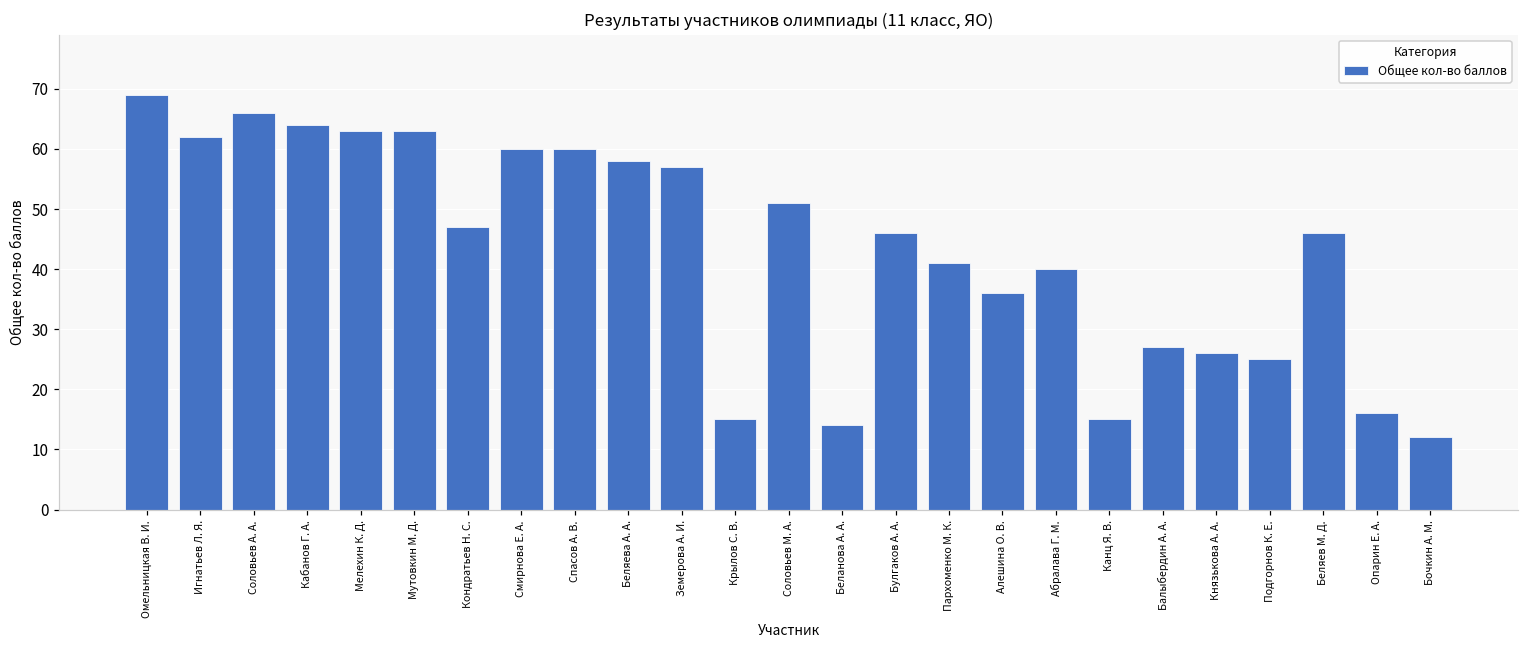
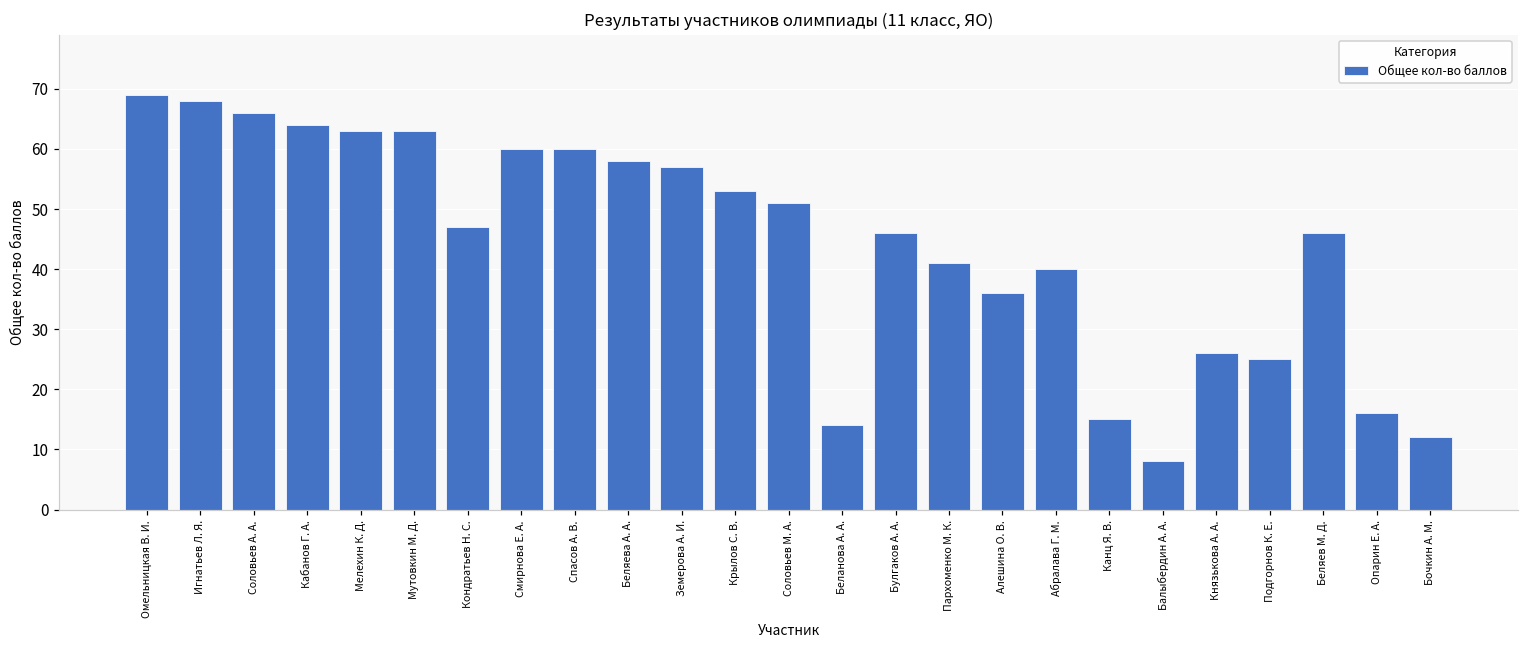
  {
    "Омельницкая В. И.": 69,
-   "Игнатьев Л. Я.": 62,
+   "Игнатьев Л. Я.": 68,
    "Соловьев А. А.": 66,
    "Кабанов Г. А.": 64,
    "Мелехин К. Д.": 63,
    "Мутовкин М. Д.": 63,
    "Кондратьев Н. С.": 47,
    "Смирнова Е. А.": 60,
    "Спасов А. В.": 60,
    "Беляева А. А.": 58,
    "Земерова А. И.": 57,
-   "Крылов С. В.": 15,
+   "Крылов С. В.": 53,
    "Соловьев М. А.": 51,
    "Беланова А. А.": 14,
    "Булгаков А. А.": 46,
    "Пархоменко М. К.": 41,
    "Алешина О. В.": 36,
    "Абралава Г. М.": 40,
    "Канц Я. В.": 15,
-   "Балыбердин А. А.": 27,
+   "Балыбердин А. А.": 8,
    "Князькова А. А.": 26,
    "Подгорнов К. Е.": 25,
    "Беляев М. Д.": 46,
    "Опарин Е. А.": 16,
    "Бочкин А. М.": 12
  }
